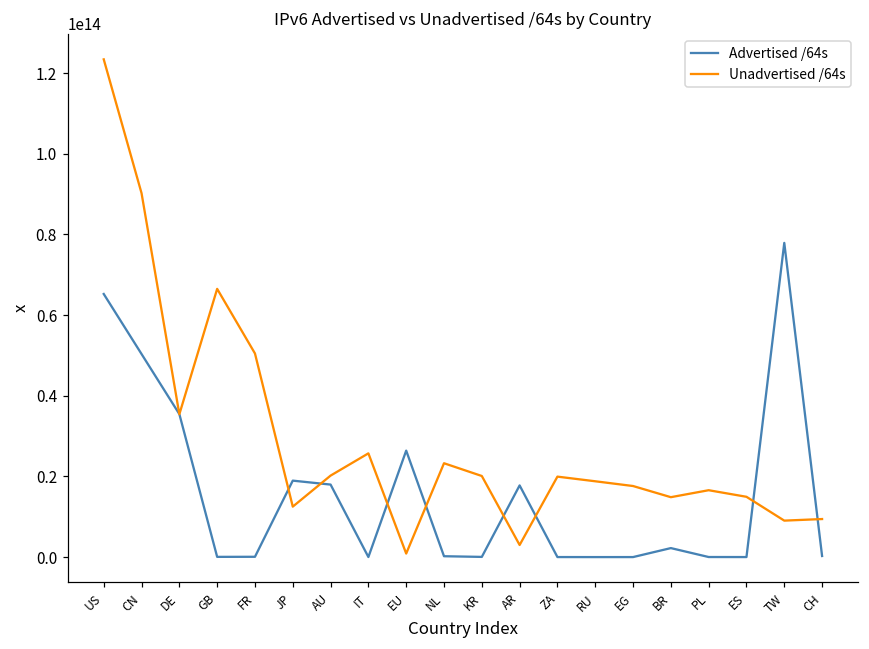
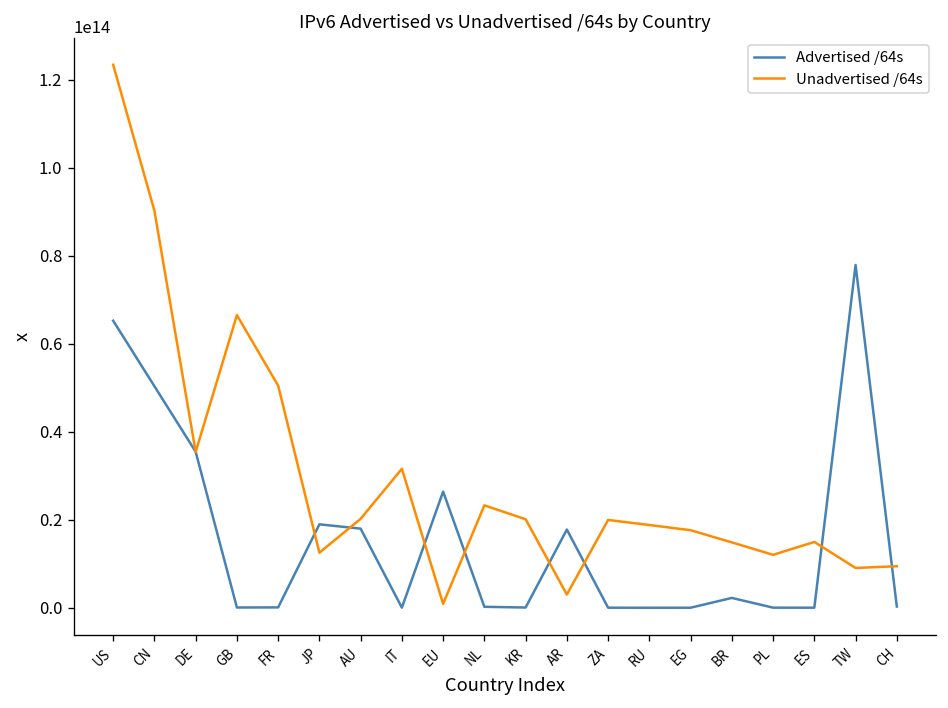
  {
    "Advertised /64s": {
      "US": 65000000000000,
      "CN": 50000000000000,
      "GB": 0,
      "FR": 0,
      "JP": 19000000000000,
      "AU": 18000000000000,
      "IT": 0,
      "EU": 26000000000000,
      "NL": 0,
      "KR": 0,
      "AR": 18000000000000,
      "ZA": 0,
      "RU": 0,
      "EG": 0,
      "BR": 2000000000000,
      "PL": 0,
      "ES": 0,
      "TW": 78000000000000,
      "CH": 0
    },
    "Unadvertised /64s": {
      "US": 123000000000000,
      "CN": 90000000000000,
      "GB": 66000000000000,
      "FR": 50000000000000,
      "JP": 13000000000000,
      "AU": 20000000000000,
-     "IT": 26000000000000,
+     "IT": 32000000000000,
      "EU": 1000000000000,
      "NL": 23000000000000,
      "KR": 20000000000000,
      "AR": 3000000000000,
      "ZA": 20000000000000,
      "RU": 19000000000000,
      "EG": 18000000000000,
      "BR": 15000000000000,
-     "PL": 17000000000000,
+     "PL": 12000000000000,
      "ES": 15000000000000,
      "TW": 9000000000000,
      "CH": 9000000000000
    }
  }
